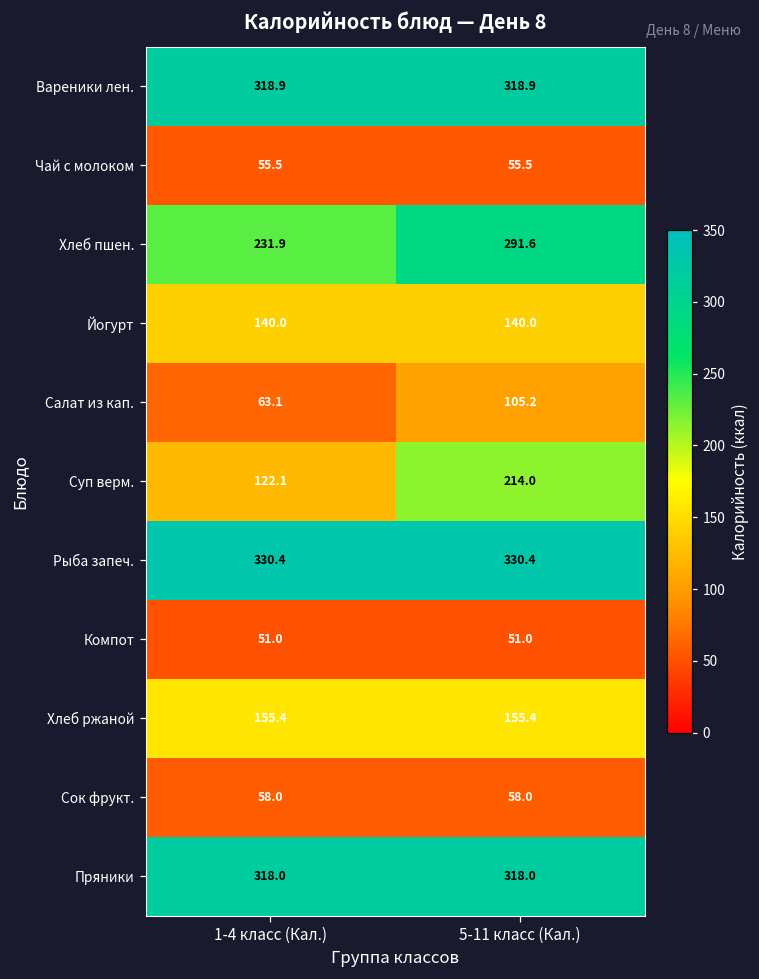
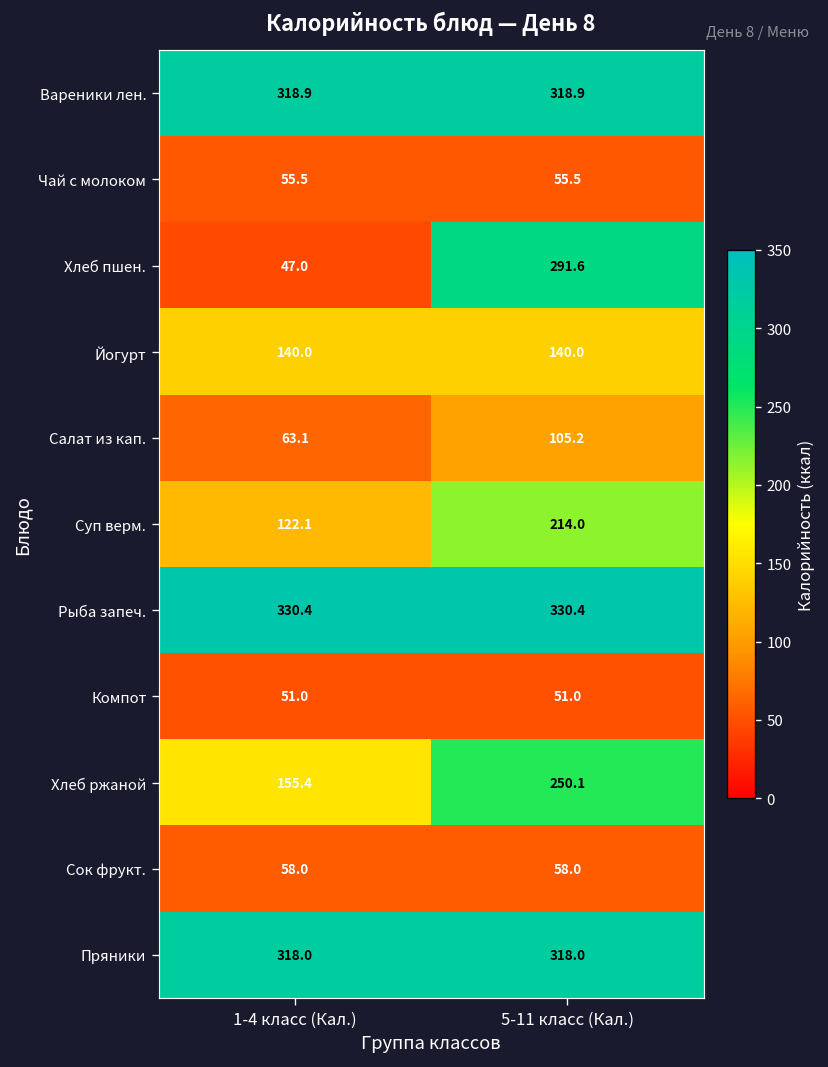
  {
    "Вареники лен.": {
      "1-4 класс (Кал.)": 318.9,
      "5-11 класс (Кал.)": 318.9
    },
    "Чай с молоком": {
      "1-4 класс (Кал.)": 55.5,
      "5-11 класс (Кал.)": 55.5
    },
    "Хлеб пшен.": {
-     "1-4 класс (Кал.)": 231.9,
+     "1-4 класс (Кал.)": 47.0,
      "5-11 класс (Кал.)": 291.6
    },
    "Йогурт": {
      "1-4 класс (Кал.)": 140.0,
      "5-11 класс (Кал.)": 140.0
    },
    "Салат из кап.": {
      "1-4 класс (Кал.)": 63.1,
      "5-11 класс (Кал.)": 105.2
    },
    "Суп верм.": {
      "1-4 класс (Кал.)": 122.1,
      "5-11 класс (Кал.)": 214.0
    },
    "Рыба запеч.": {
      "1-4 класс (Кал.)": 330.4,
      "5-11 класс (Кал.)": 330.4
    },
    "Компот": {
      "1-4 класс (Кал.)": 51.0,
      "5-11 класс (Кал.)": 51.0
    },
    "Хлеб ржаной": {
      "1-4 класс (Кал.)": 155.4,
-     "5-11 класс (Кал.)": 155.4
+     "5-11 класс (Кал.)": 250.1
    },
    "Сок фрукт.": {
      "1-4 класс (Кал.)": 58.0,
      "5-11 класс (Кал.)": 58.0
    },
    "Пряники": {
      "1-4 класс (Кал.)": 318.0,
      "5-11 класс (Кал.)": 318.0
    }
  }
